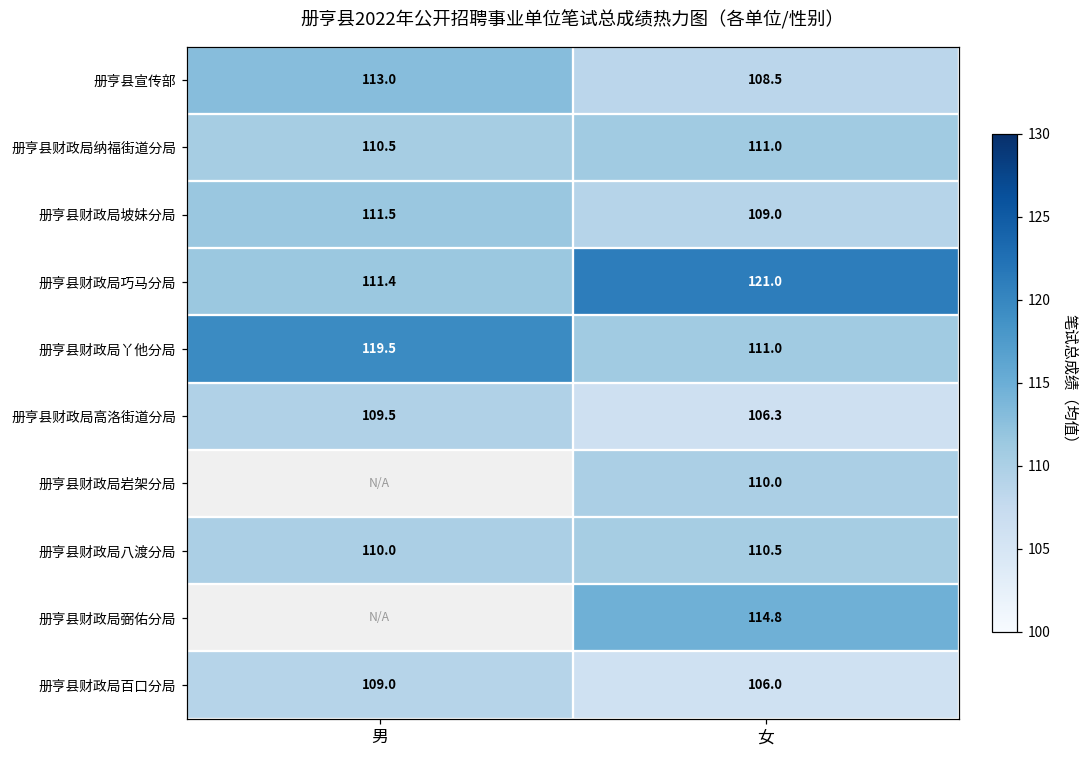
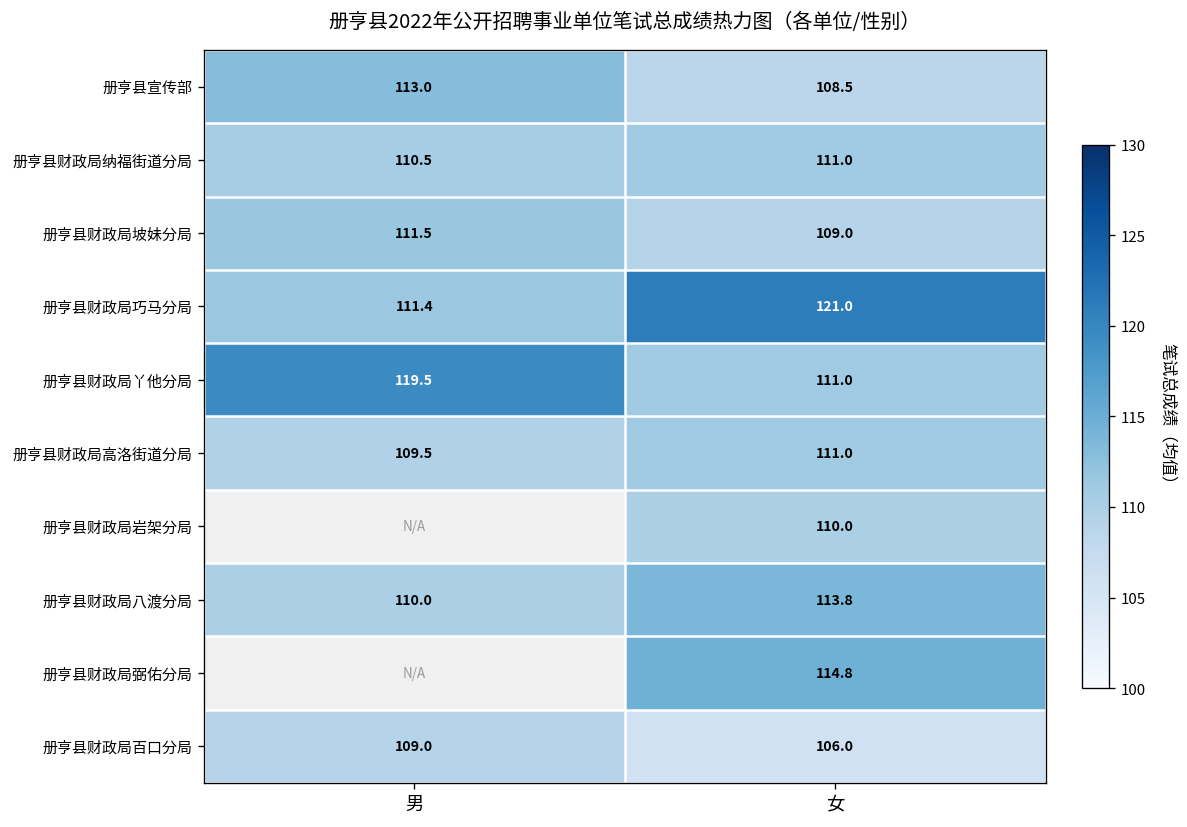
  {
    "册亨县宣传部": {
      "男": 113.0,
      "女": 108.5
    },
    "册亨县财政局纳福街道分局": {
      "男": 110.5,
      "女": 111.0
    },
    "册亨县财政局坡妹分局": {
      "男": 111.5,
      "女": 109.0
    },
    "册亨县财政局巧马分局": {
      "男": 111.4,
      "女": 121.0
    },
    "册亨县财政局丫他分局": {
      "男": 119.5,
      "女": 111.0
    },
    "册亨县财政局高洛街道分局": {
      "男": 109.5,
-     "女": 106.3
+     "女": 111.0
    },
    "册亨县财政局岩架分局": {
      "女": 110.0
    },
    "册亨县财政局八渡分局": {
      "男": 110.0,
-     "女": 110.5
+     "女": 113.8
    },
    "册亨县财政局弼佑分局": {
      "女": 114.8
    },
    "册亨县财政局百口分局": {
      "男": 109.0,
      "女": 106.0
    }
  }
